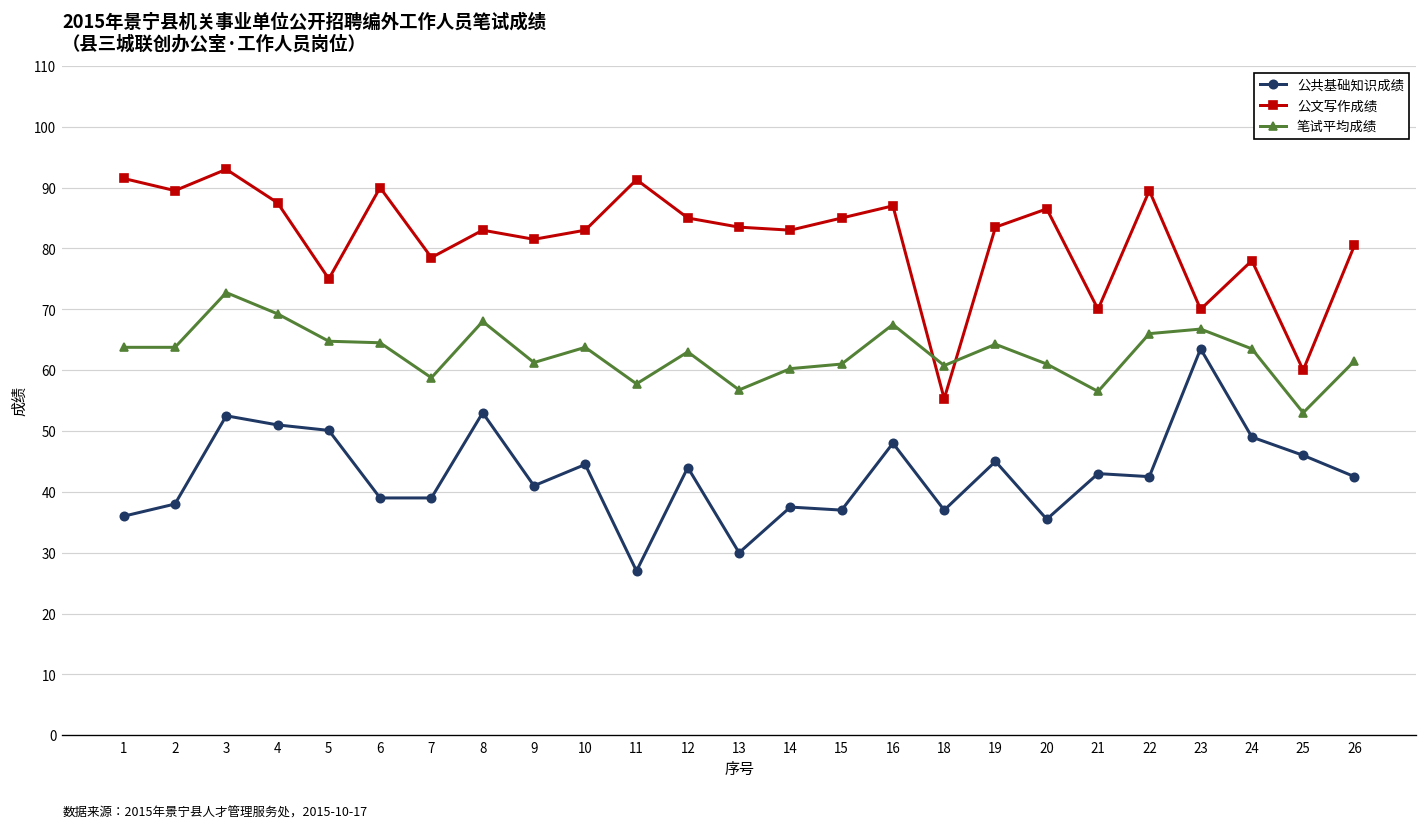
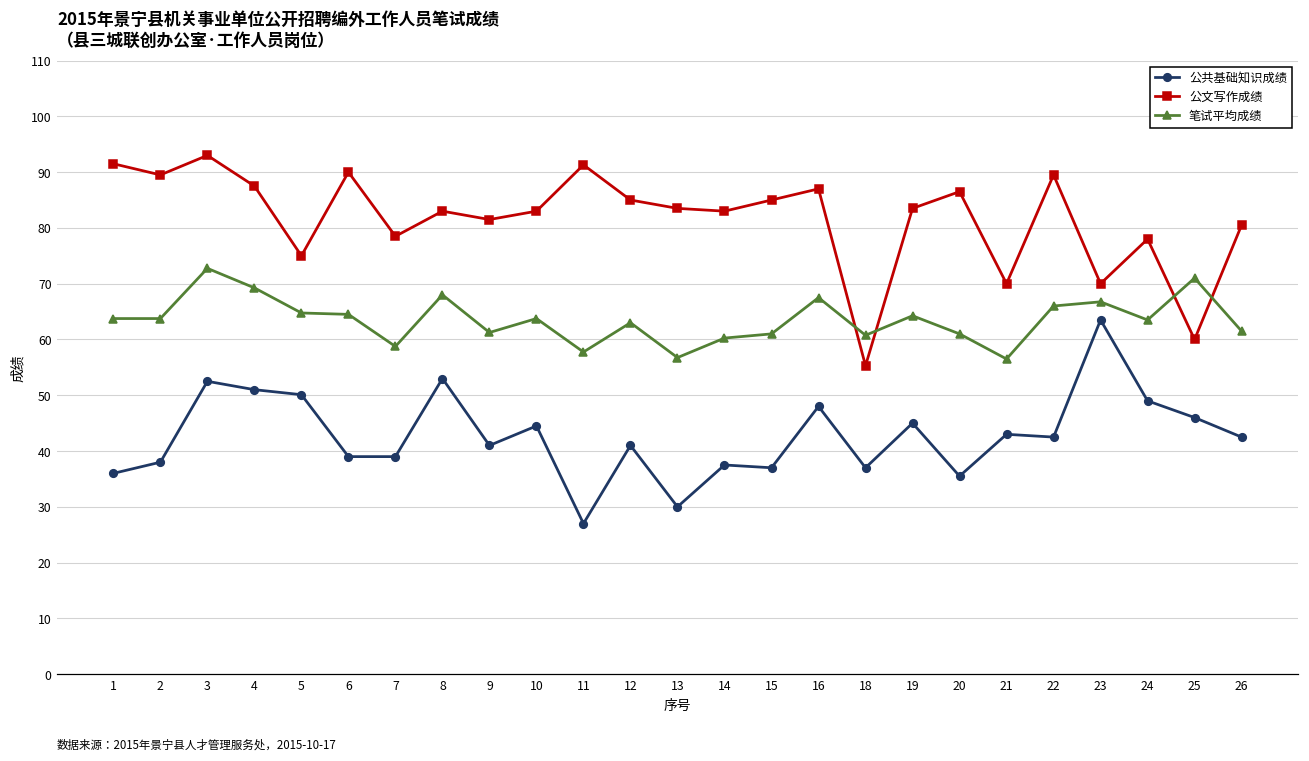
  {
    "公共基础知识成绩": {
      "1": 36,
      "2": 38,
      "3": 53,
      "4": 51,
      "5": 50,
      "6": 39,
      "7": 39,
      "8": 53,
      "9": 41,
      "10": 45,
      "11": 27,
-     "12": 44,
+     "12": 41,
      "13": 30,
      "14": 38,
      "15": 37,
      "16": 48,
      "18": 37,
      "19": 45,
      "20": 36,
      "21": 43,
      "22": 43,
      "23": 64,
      "24": 49,
      "25": 46,
      "26": 43
    },
    "公文写作成绩": {
      "1": 92,
      "2": 90,
      "3": 93,
      "4": 88,
      "5": 75,
      "6": 90,
      "7": 79,
      "8": 83,
      "9": 82,
      "10": 83,
      "11": 91,
      "12": 85,
      "13": 84,
      "14": 83,
      "15": 85,
      "16": 87,
      "18": 55,
      "19": 84,
      "20": 87,
      "21": 70,
      "22": 90,
      "23": 70,
      "24": 78,
      "25": 60,
      "26": 81
    },
    "笔试平均成绩": {
      "1": 64,
      "2": 64,
      "3": 73,
      "4": 69,
      "5": 65,
      "6": 65,
      "7": 59,
      "8": 68,
      "9": 61,
      "10": 64,
      "11": 58,
      "12": 63,
      "13": 57,
      "14": 60,
      "15": 61,
      "16": 68,
      "18": 61,
      "19": 64,
      "20": 61,
      "21": 57,
      "22": 66,
      "23": 67,
      "24": 64,
-     "25": 53,
+     "25": 71,
      "26": 62
    }
  }
